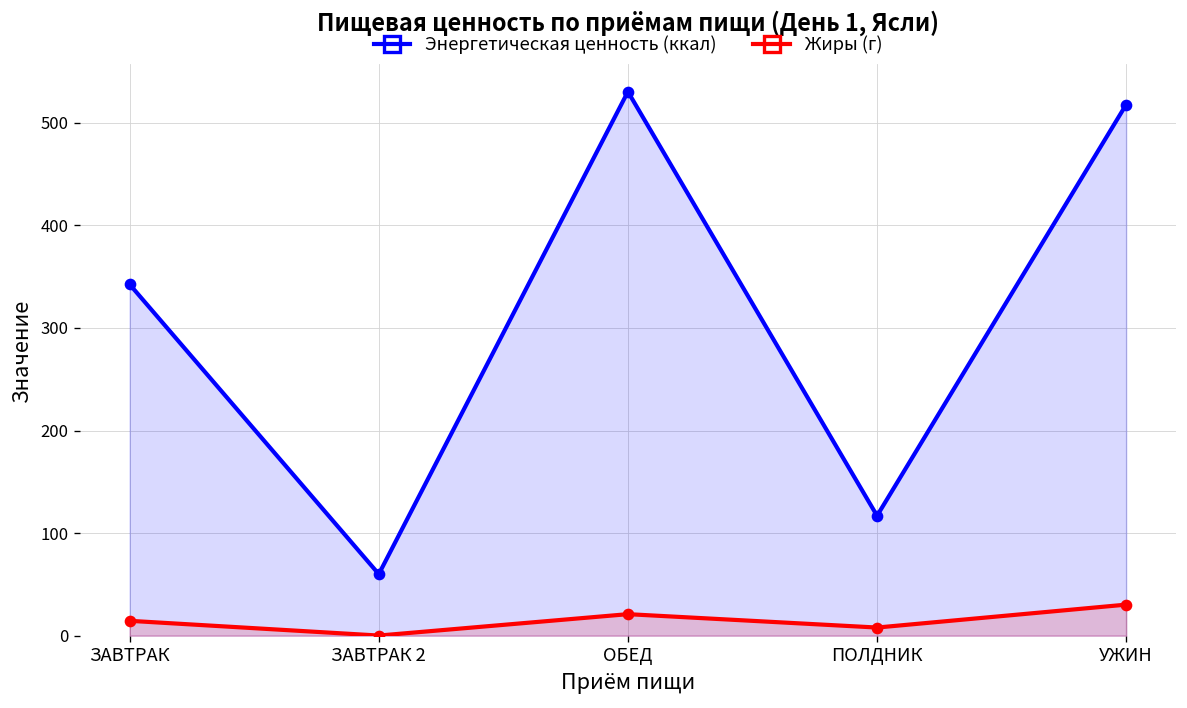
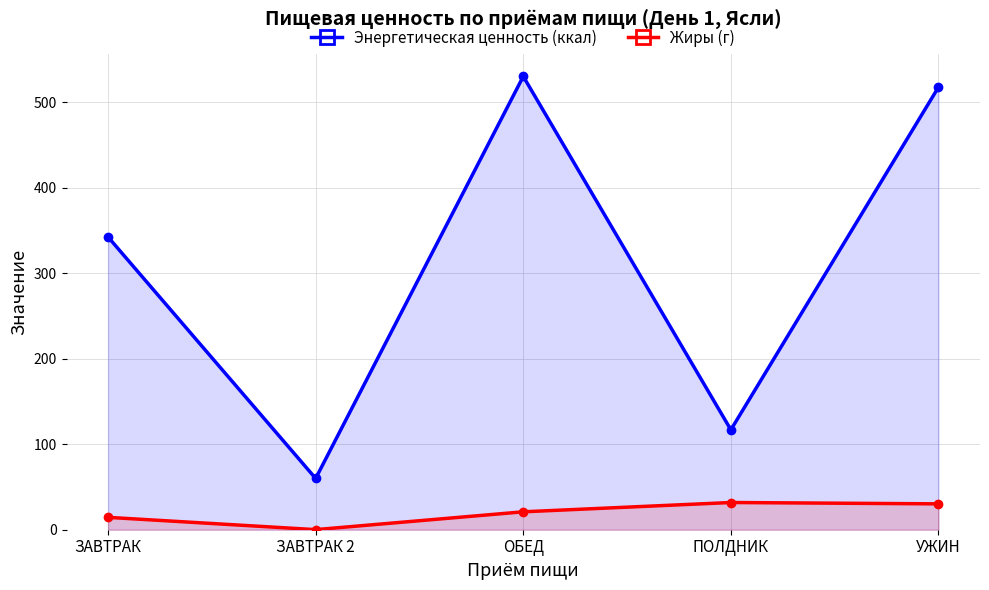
  {
    "Энергетическая ценность (ккал)": {
      "ЗАВТРАК": 340,
      "ЗАВТРАК 2": 60,
      "ОБЕД": 530,
      "ПОЛДНИК": 120,
      "УЖИН": 520
    },
    "Жиры (г)": {
      "ЗАВТРАК": 10,
      "ЗАВТРАК 2": 0,
      "ОБЕД": 20,
-     "ПОЛДНИК": 10,
+     "ПОЛДНИК": 30,
      "УЖИН": 30
    }
  }
